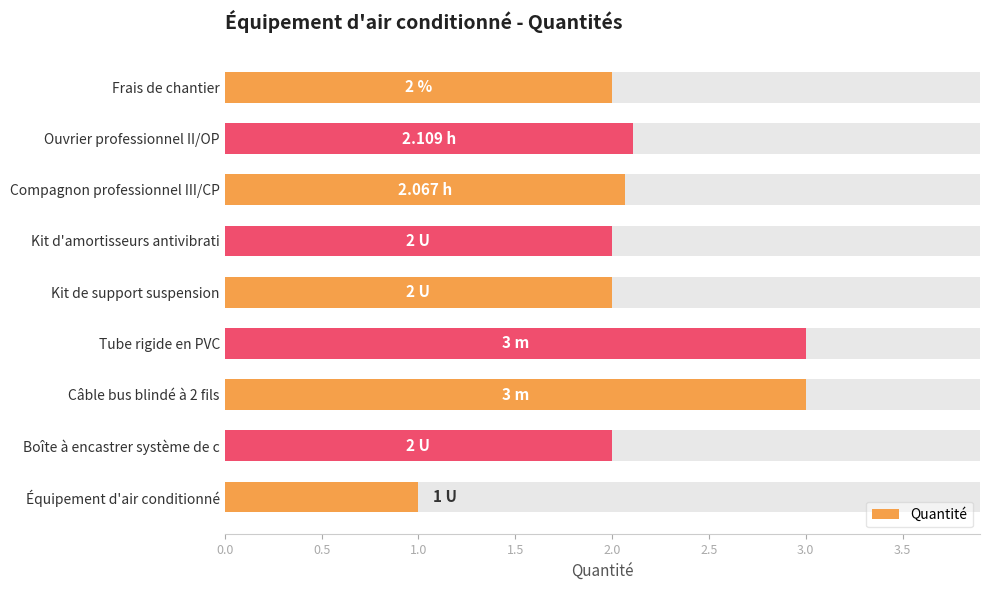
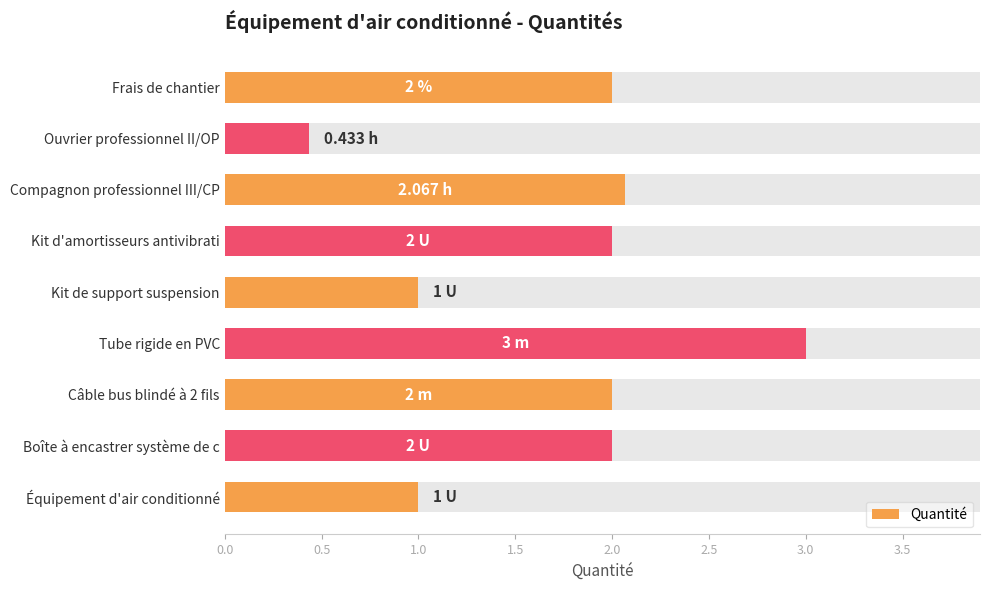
  {
    "Quantité": {
-     "Ouvrier professionnel II/OP": 2.109,
-     "Kit de support suspension": 2,
-     "Câble bus blindé à 2 fils": 3
+     "Ouvrier professionnel II/OP": 0.433,
+     "Kit de support suspension": 1,
+     "Câble bus blindé à 2 fils": 2
    }
  }
